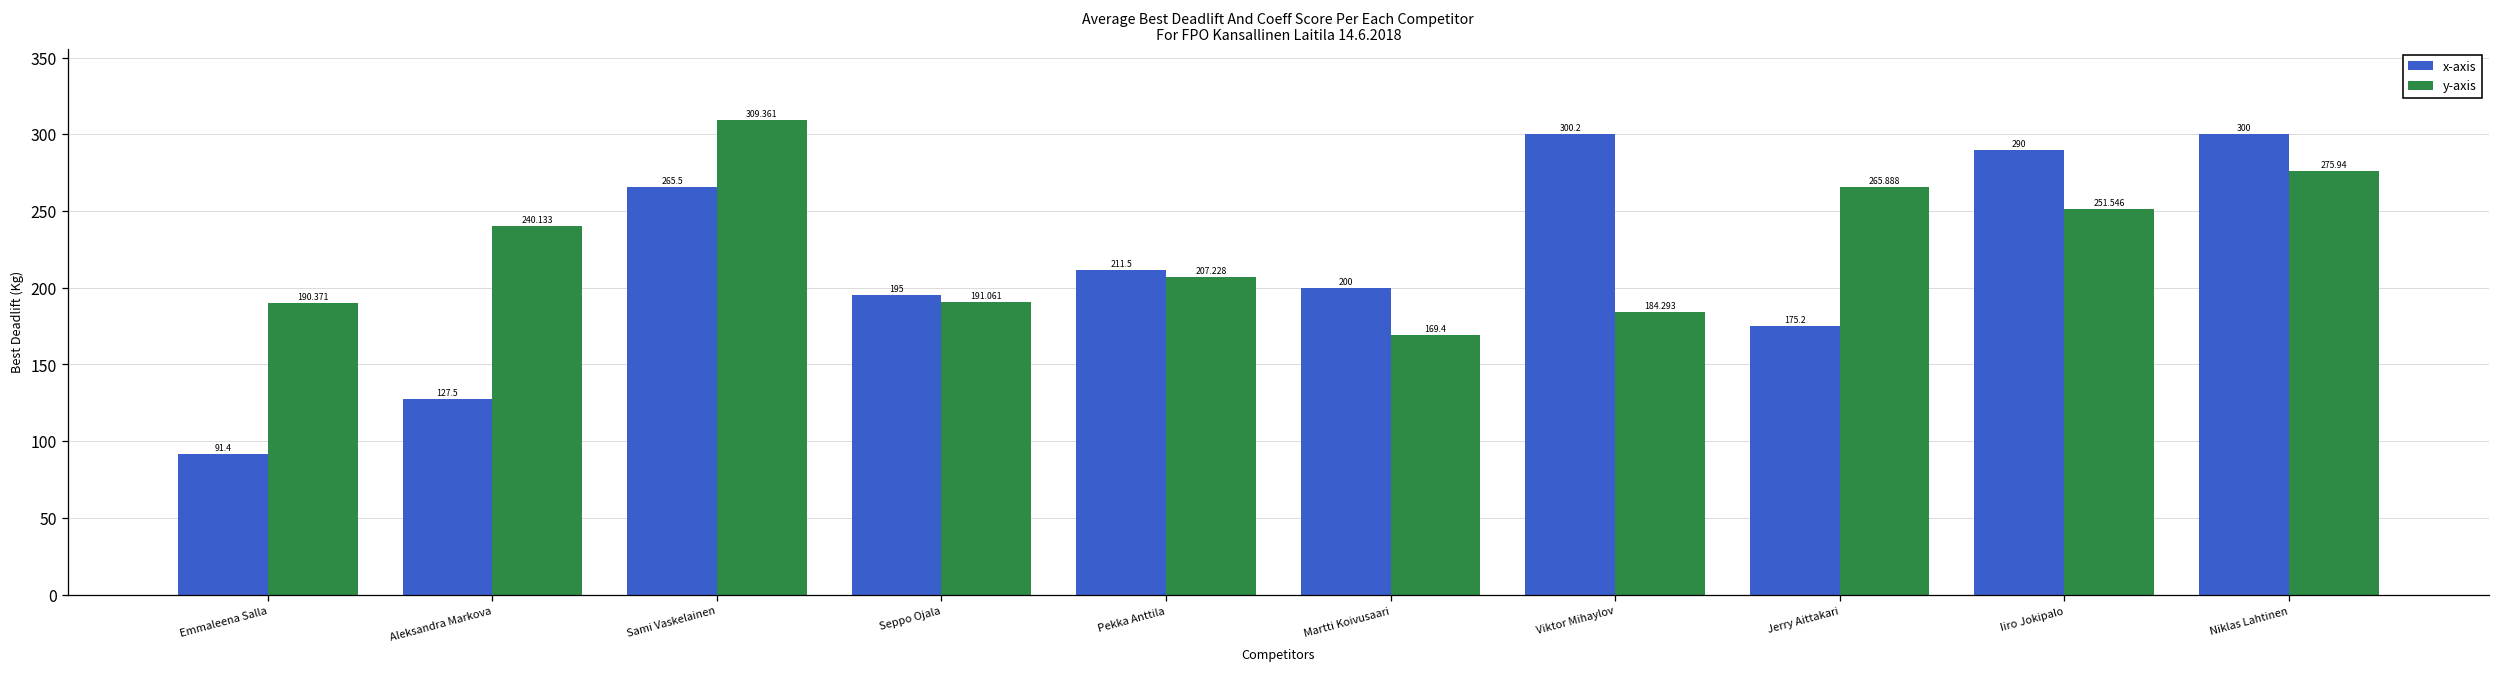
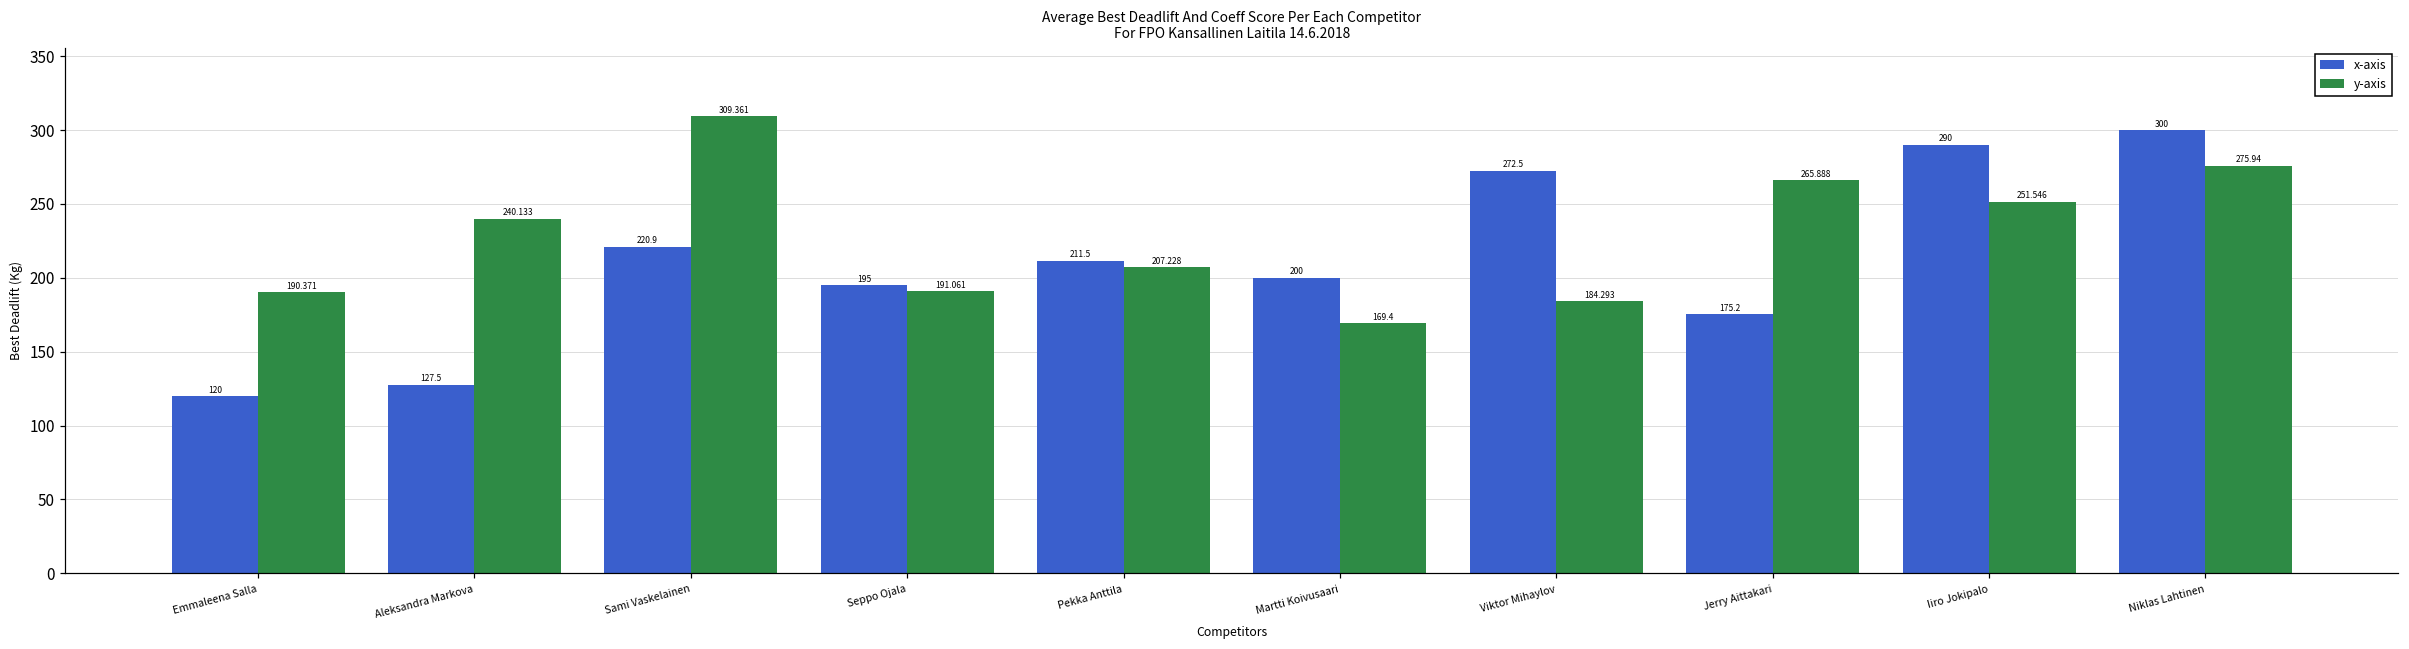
  {
    "x-axis": {
-     "Emmaleena Salla": 91.4,
+     "Emmaleena Salla": 120,
      "Aleksandra Markova": 127.5,
-     "Sami Vaskelainen": 265.5,
+     "Sami Vaskelainen": 220.9,
      "Seppo Ojala": 195,
      "Pekka Anttila": 211.5,
      "Martti Koivusaari": 200,
-     "Viktor Mihaylov": 300.2,
+     "Viktor Mihaylov": 272.5,
      "Jerry Aittakari": 175.2,
      "Iiro Jokipalo": 290,
      "Niklas Lahtinen": 300
    },
    "y-axis": {
      "Emmaleena Salla": 190.371,
      "Aleksandra Markova": 240.133,
      "Sami Vaskelainen": 309.361,
      "Seppo Ojala": 191.061,
      "Pekka Anttila": 207.228,
      "Martti Koivusaari": 169.4,
      "Viktor Mihaylov": 184.293,
      "Jerry Aittakari": 265.888,
      "Iiro Jokipalo": 251.546,
      "Niklas Lahtinen": 275.94
    }
  }
